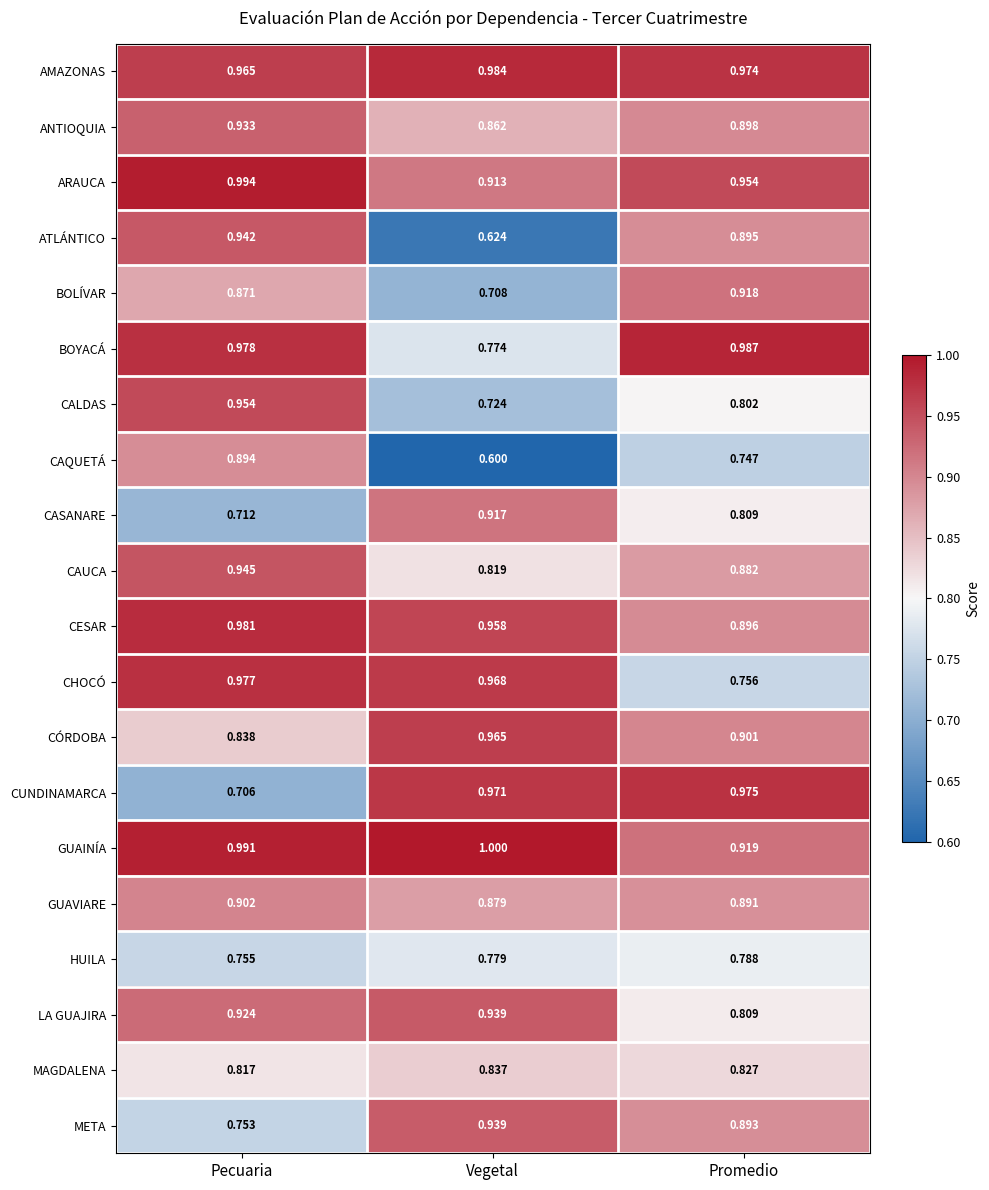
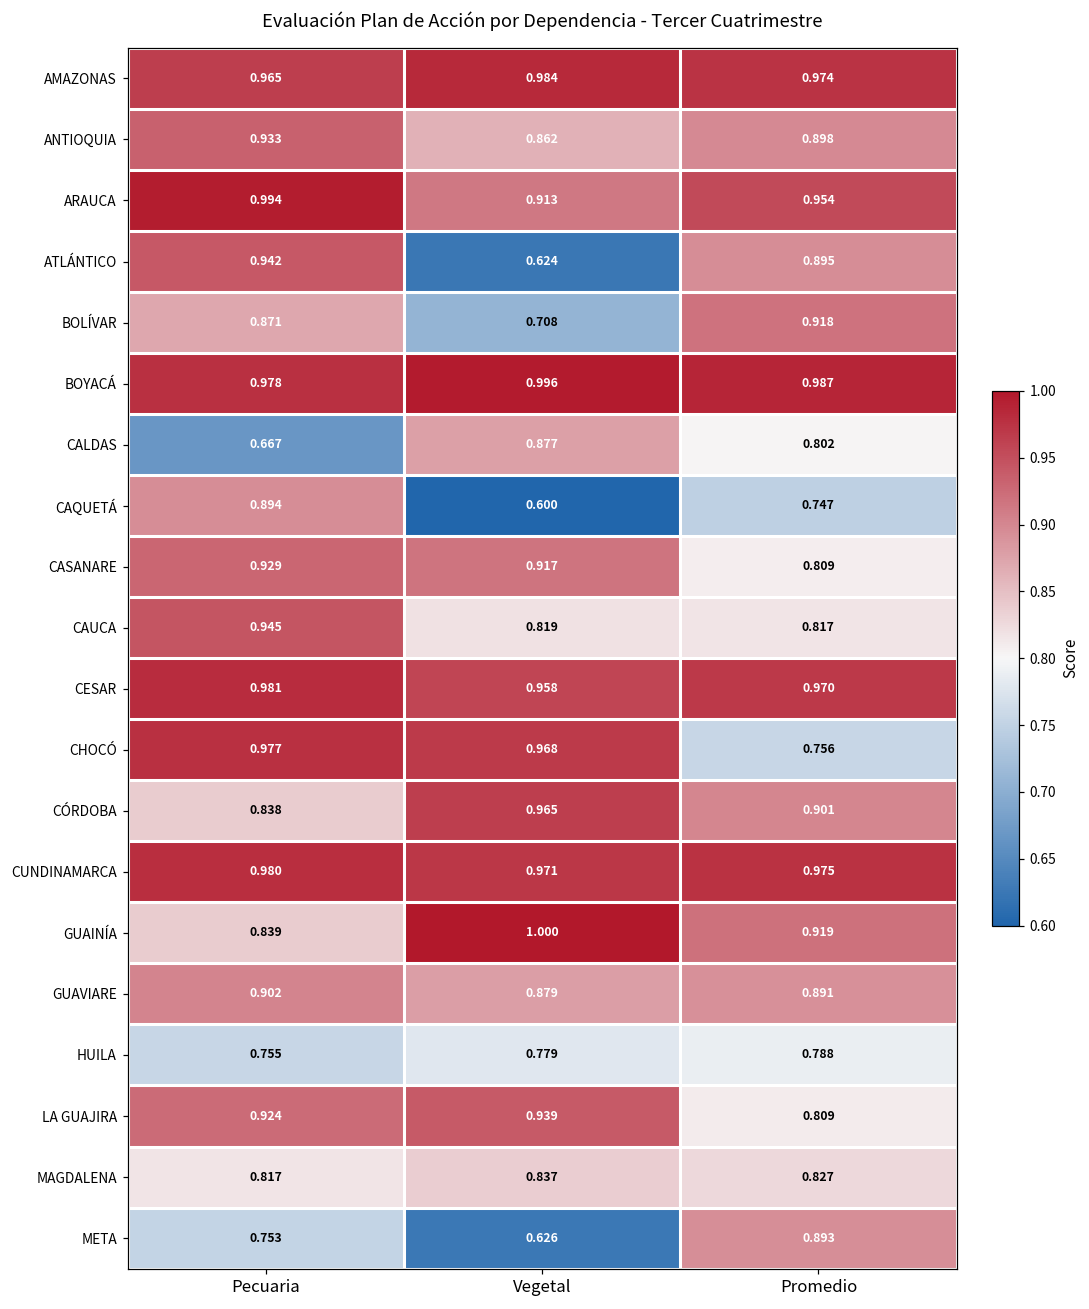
  {
    "AMAZONAS": {
      "Pecuaria": 0.965,
      "Vegetal": 0.984,
      "Promedio": 0.974
    },
    "ANTIOQUIA": {
      "Pecuaria": 0.933,
      "Vegetal": 0.862,
      "Promedio": 0.898
    },
    "ARAUCA": {
      "Pecuaria": 0.994,
      "Vegetal": 0.913,
      "Promedio": 0.954
    },
    "ATLÁNTICO": {
      "Pecuaria": 0.942,
      "Vegetal": 0.624,
      "Promedio": 0.895
    },
    "BOLÍVAR": {
      "Pecuaria": 0.871,
      "Vegetal": 0.708,
      "Promedio": 0.918
    },
    "BOYACÁ": {
      "Pecuaria": 0.978,
-     "Vegetal": 0.774,
+     "Vegetal": 0.996,
      "Promedio": 0.987
    },
    "CALDAS": {
-     "Pecuaria": 0.954,
-     "Vegetal": 0.724,
+     "Pecuaria": 0.667,
+     "Vegetal": 0.877,
      "Promedio": 0.802
    },
    "CAQUETÁ": {
      "Pecuaria": 0.894,
      "Vegetal": 0.600,
      "Promedio": 0.747
    },
    "CASANARE": {
-     "Pecuaria": 0.712,
+     "Pecuaria": 0.929,
      "Vegetal": 0.917,
      "Promedio": 0.809
    },
    "CAUCA": {
      "Pecuaria": 0.945,
      "Vegetal": 0.819,
-     "Promedio": 0.882
+     "Promedio": 0.817
    },
    "CESAR": {
      "Pecuaria": 0.981,
      "Vegetal": 0.958,
-     "Promedio": 0.896
+     "Promedio": 0.970
    },
    "CHOCÓ": {
      "Pecuaria": 0.977,
      "Vegetal": 0.968,
      "Promedio": 0.756
    },
    "CÓRDOBA": {
      "Pecuaria": 0.838,
      "Vegetal": 0.965,
      "Promedio": 0.901
    },
    "CUNDINAMARCA": {
-     "Pecuaria": 0.706,
+     "Pecuaria": 0.980,
      "Vegetal": 0.971,
      "Promedio": 0.975
    },
    "GUAINÍA": {
-     "Pecuaria": 0.991,
+     "Pecuaria": 0.839,
      "Vegetal": 1.000,
      "Promedio": 0.919
    },
    "GUAVIARE": {
      "Pecuaria": 0.902,
      "Vegetal": 0.879,
      "Promedio": 0.891
    },
    "HUILA": {
      "Pecuaria": 0.755,
      "Vegetal": 0.779,
      "Promedio": 0.788
    },
    "LA GUAJIRA": {
      "Pecuaria": 0.924,
      "Vegetal": 0.939,
      "Promedio": 0.809
    },
    "MAGDALENA": {
      "Pecuaria": 0.817,
      "Vegetal": 0.837,
      "Promedio": 0.827
    },
    "META": {
      "Pecuaria": 0.753,
-     "Vegetal": 0.939,
+     "Vegetal": 0.626,
      "Promedio": 0.893
    }
  }
